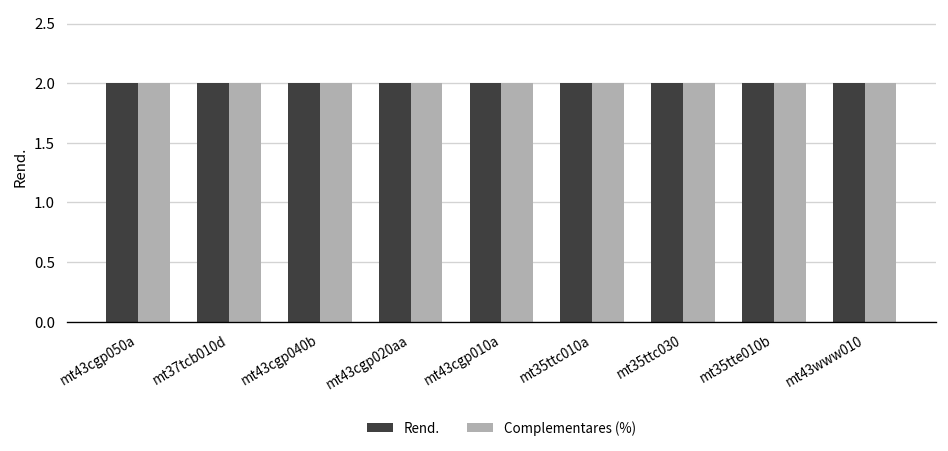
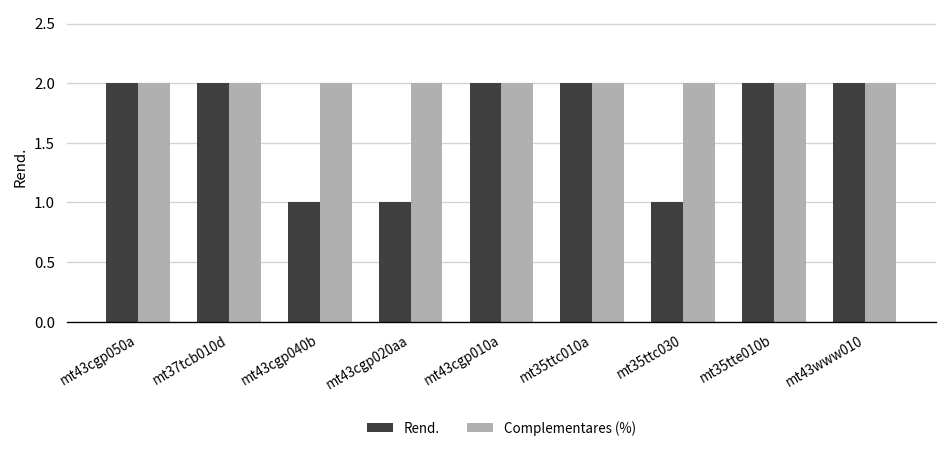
  {
    "Rend.": {
      "mt43cgp050a": 2,
      "mt37tcb010d": 2,
-     "mt43cgp040b": 2,
-     "mt43cgp020aa": 2,
+     "mt43cgp040b": 1,
+     "mt43cgp020aa": 1,
      "mt43cgp010a": 2,
      "mt35ttc010a": 2,
-     "mt35ttc030": 2,
+     "mt35ttc030": 1,
      "mt35tte010b": 2,
      "mt43www010": 2
    },
    "Complementares (%)": {
      "mt43cgp050a": 2,
      "mt37tcb010d": 2,
      "mt43cgp040b": 2,
      "mt43cgp020aa": 2,
      "mt43cgp010a": 2,
      "mt35ttc010a": 2,
      "mt35ttc030": 2,
      "mt35tte010b": 2,
      "mt43www010": 2
    }
  }
